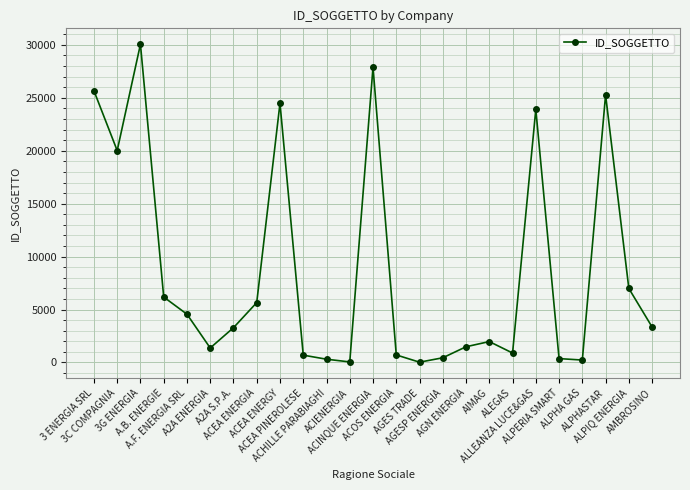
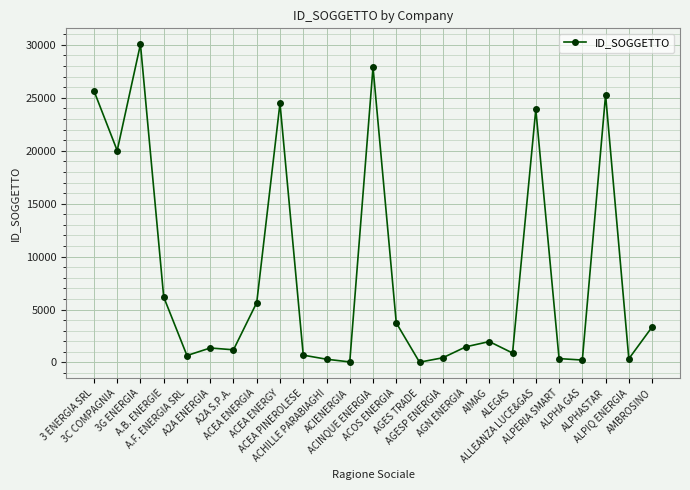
  {
    "3 ENERGIA SRL": 25700,
    "3C COMPAGNIA": 20000,
    "3G ENERGIA": 30100,
    "A.B. ENERGIE": 6200,
-   "A.F. ENERGIA SRL": 4600,
+   "A.F. ENERGIA SRL": 700,
    "A2A ENERGIA": 1400,
-   "A2A S.P.A.": 3300,
+   "A2A S.P.A.": 1200,
    "ACEA ENERGIA": 5700,
    "ACEA ENERGY": 24500,
    "ACEA PINEROLESE": 700,
    "ACHILLE PARABIAGHI": 300,
    "ACIENERGIA": 100,
    "ACINQUE ENERGIA": 27900,
-   "ACOS ENERGIA": 700,
+   "ACOS ENERGIA": 3700,
    "AGES TRADE": 0,
    "AGESP ENERGIA": 400,
    "AGN ENERGIA": 1500,
    "AIMAG": 2000,
    "ALEGAS": 900,
    "ALLEANZA LUCE&GAS": 23900,
    "ALPERIA SMART": 400,
    "ALPHA GAS": 200,
    "ALPHASTAR": 25300,
-   "ALPIQ ENERGIA": 7000,
+   "ALPIQ ENERGIA": 400,
    "AMBROSINO": 3400
  }
